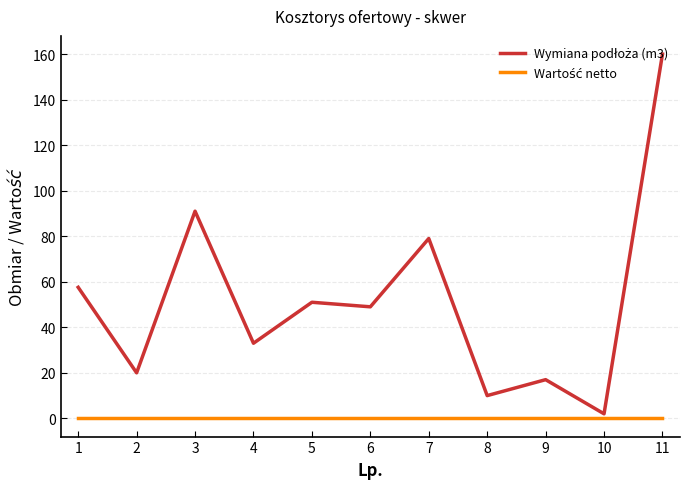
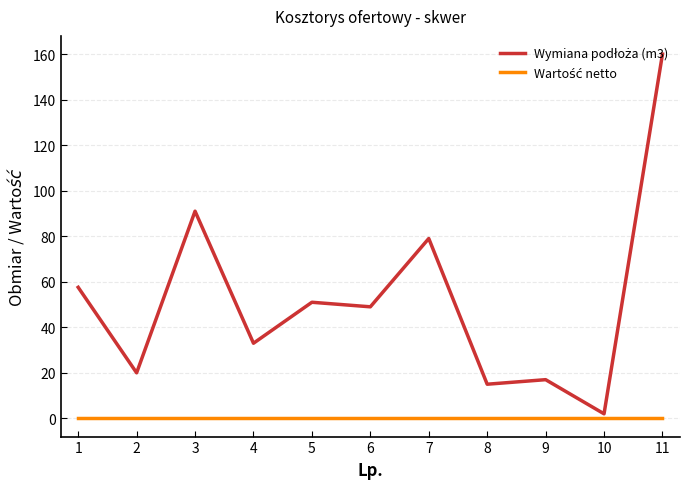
  {
    "Wymiana podłoża (m3)": {
      "1": 58,
      "2": 20,
      "3": 91,
      "4": 33,
      "5": 51,
      "6": 49,
      "7": 79,
-     "8": 10,
+     "8": 15,
      "9": 17,
      "10": 2,
      "11": 160
    },
    "Wartość netto": {
      "1": 0,
      "2": 0,
      "3": 0,
      "4": 0,
      "5": 0,
      "6": 0,
      "7": 0,
      "8": 0,
      "9": 0,
      "10": 0,
      "11": 0
    }
  }
